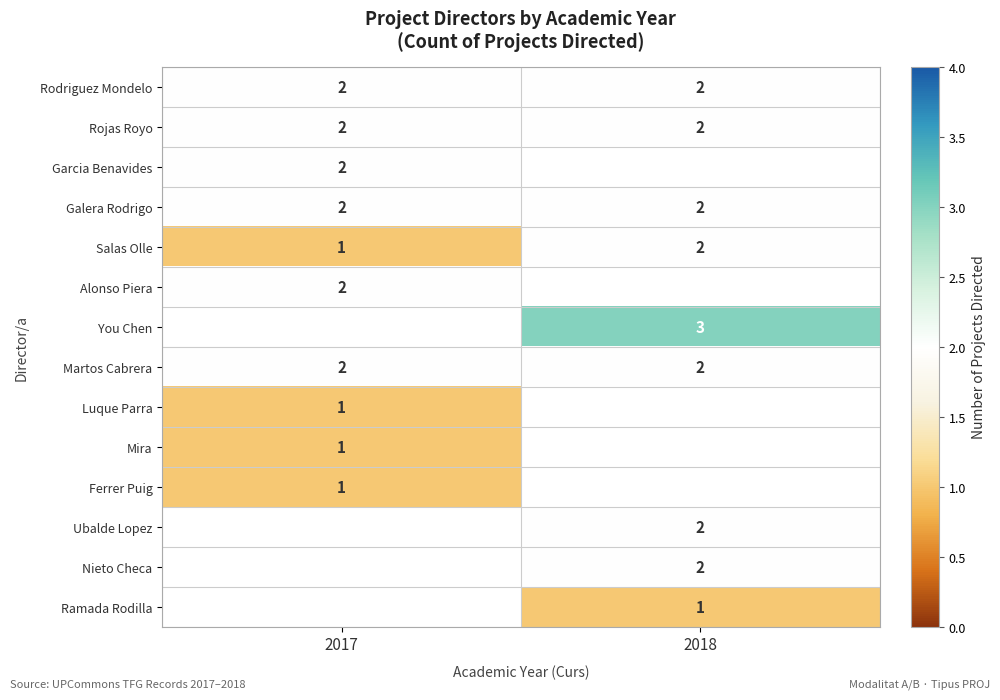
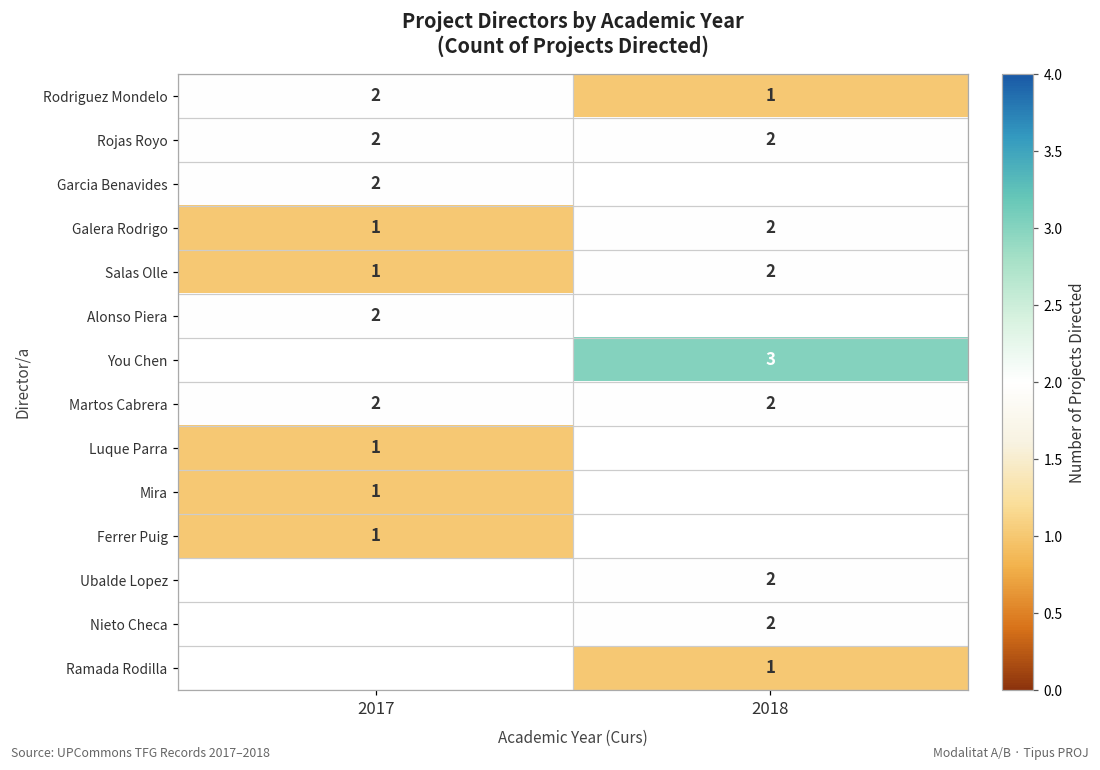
  {
    "Rodriguez Mondelo": {
      "2017": 2,
-     "2018": 2
+     "2018": 1
    },
    "Rojas Royo": {
      "2017": 2,
      "2018": 2
    },
    "Garcia Benavides": {
      "2017": 2
    },
    "Galera Rodrigo": {
-     "2017": 2,
+     "2017": 1,
      "2018": 2
    },
    "Salas Olle": {
      "2017": 1,
      "2018": 2
    },
    "Alonso Piera": {
      "2017": 2
    },
    "You Chen": {
      "2018": 3
    },
    "Martos Cabrera": {
      "2017": 2,
      "2018": 2
    },
    "Luque Parra": {
      "2017": 1
    },
    "Mira": {
      "2017": 1
    },
    "Ferrer Puig": {
      "2017": 1
    },
    "Ubalde Lopez": {
      "2018": 2
    },
    "Nieto Checa": {
      "2018": 2
    },
    "Ramada Rodilla": {
      "2018": 1
    }
  }
